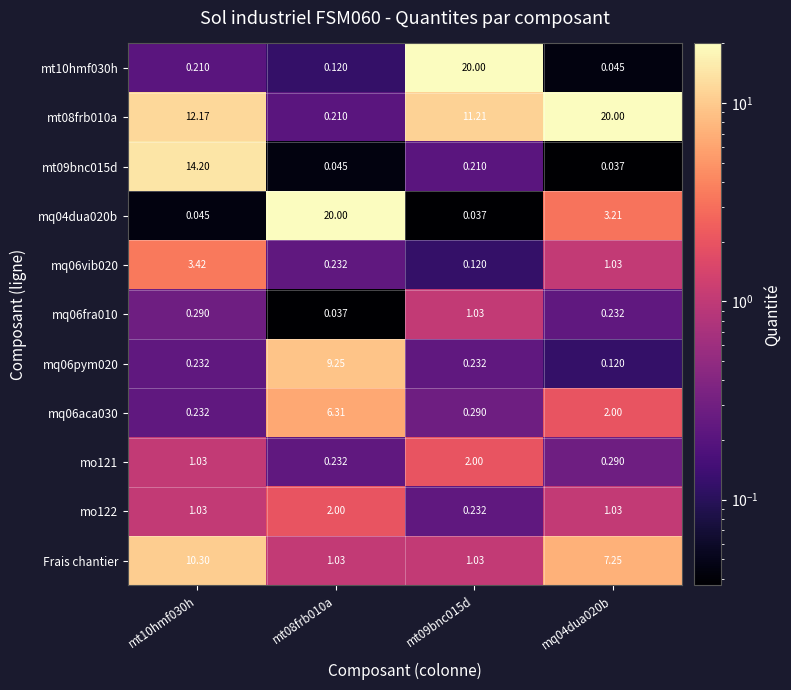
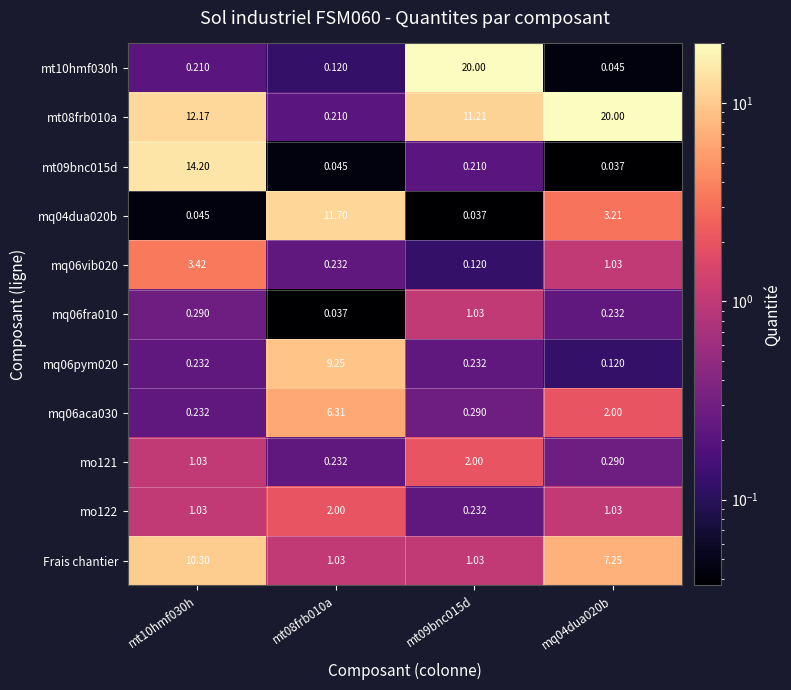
  {
    "mt10hmf030h": {
      "mt10hmf030h": 0.210,
      "mt08frb010a": 0.120,
      "mt09bnc015d": 20.00,
      "mq04dua020b": 0.045
    },
    "mt08frb010a": {
      "mt10hmf030h": 12.17,
      "mt08frb010a": 0.210,
      "mt09bnc015d": 11.21,
      "mq04dua020b": 20.00
    },
    "mt09bnc015d": {
      "mt10hmf030h": 14.20,
      "mt08frb010a": 0.045,
      "mt09bnc015d": 0.210,
      "mq04dua020b": 0.037
    },
    "mq04dua020b": {
      "mt10hmf030h": 0.045,
-     "mt08frb010a": 20.00,
+     "mt08frb010a": 11.70,
      "mt09bnc015d": 0.037,
      "mq04dua020b": 3.21
    },
    "mq06vib020": {
      "mt10hmf030h": 3.42,
      "mt08frb010a": 0.232,
      "mt09bnc015d": 0.120,
      "mq04dua020b": 1.03
    },
    "mq06fra010": {
      "mt10hmf030h": 0.290,
      "mt08frb010a": 0.037,
      "mt09bnc015d": 1.03,
      "mq04dua020b": 0.232
    },
    "mq06pym020": {
      "mt10hmf030h": 0.232,
      "mt08frb010a": 9.25,
      "mt09bnc015d": 0.232,
      "mq04dua020b": 0.120
    },
    "mq06aca030": {
      "mt10hmf030h": 0.232,
      "mt08frb010a": 6.31,
      "mt09bnc015d": 0.290,
      "mq04dua020b": 2.00
    },
    "mo121": {
      "mt10hmf030h": 1.03,
      "mt08frb010a": 0.232,
      "mt09bnc015d": 2.00,
      "mq04dua020b": 0.290
    },
    "mo122": {
      "mt10hmf030h": 1.03,
      "mt08frb010a": 2.00,
      "mt09bnc015d": 0.232,
      "mq04dua020b": 1.03
    },
    "Frais chantier": {
      "mt10hmf030h": 10.30,
      "mt08frb010a": 1.03,
      "mt09bnc015d": 1.03,
      "mq04dua020b": 7.25
    }
  }
